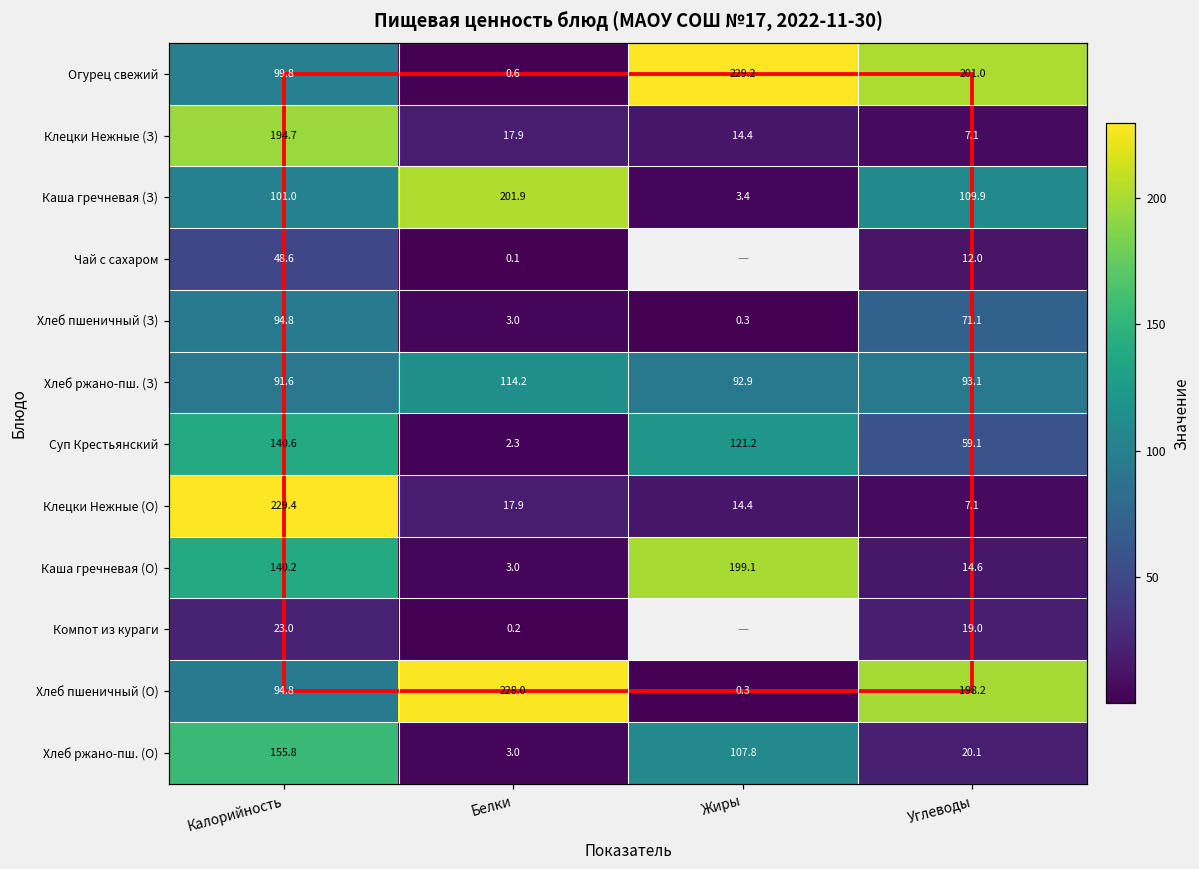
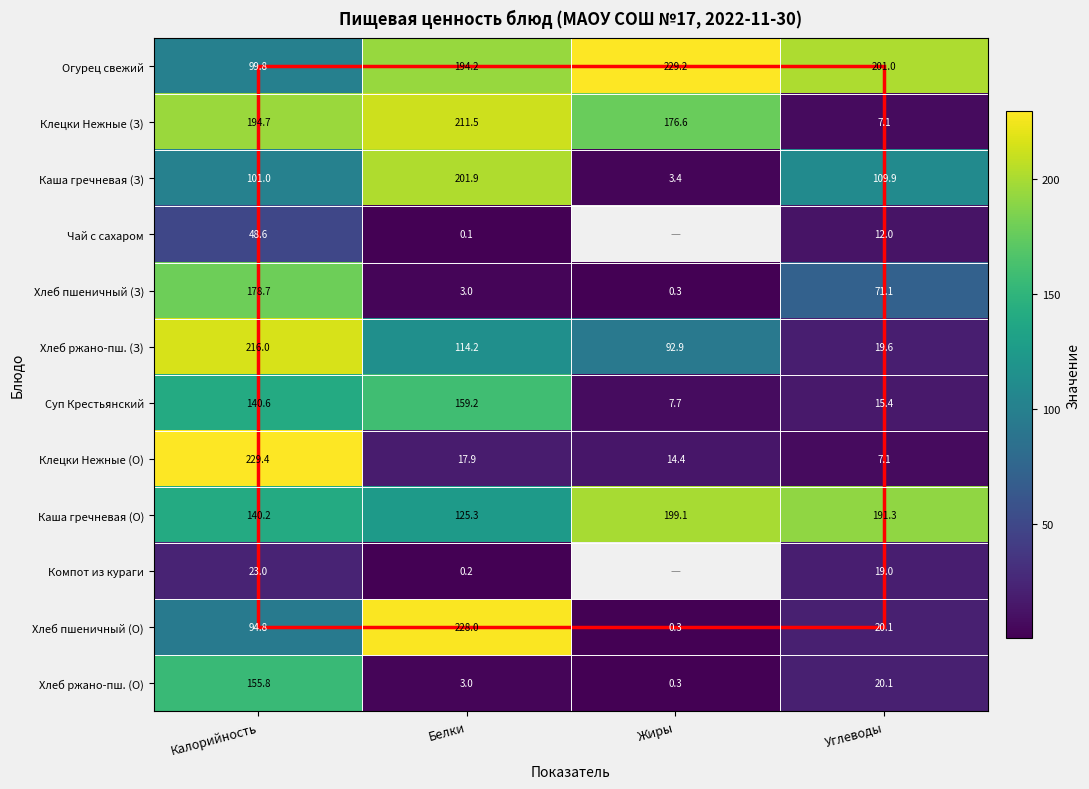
  {
    "Огурец свежий": {
      "Калорийность": 99.8,
-     "Белки": 0.6,
+     "Белки": 194.2,
      "Жиры": 229.2,
      "Углеводы": 201.0
    },
    "Клецки Нежные (З)": {
      "Калорийность": 194.7,
-     "Белки": 17.9,
-     "Жиры": 14.4,
+     "Белки": 211.5,
+     "Жиры": 176.6,
      "Углеводы": 7.1
    },
    "Каша гречневая (З)": {
      "Калорийность": 101.0,
      "Белки": 201.9,
      "Жиры": 3.4,
      "Углеводы": 109.9
    },
    "Чай с сахаром": {
      "Калорийность": 48.6,
      "Белки": 0.1,
      "Углеводы": 12.0
    },
    "Хлеб пшеничный (З)": {
-     "Калорийность": 94.8,
+     "Калорийность": 178.7,
      "Белки": 3.0,
      "Жиры": 0.3,
      "Углеводы": 71.1
    },
    "Хлеб ржано-пш. (З)": {
-     "Калорийность": 91.6,
+     "Калорийность": 216.0,
      "Белки": 114.2,
      "Жиры": 92.9,
-     "Углеводы": 93.1
+     "Углеводы": 19.6
    },
    "Суп Крестьянский": {
      "Калорийность": 140.6,
-     "Белки": 2.3,
-     "Жиры": 121.2,
-     "Углеводы": 59.1
+     "Белки": 159.2,
+     "Жиры": 7.7,
+     "Углеводы": 15.4
    },
    "Клецки Нежные (О)": {
      "Калорийность": 229.4,
      "Белки": 17.9,
      "Жиры": 14.4,
      "Углеводы": 7.1
    },
    "Каша гречневая (О)": {
      "Калорийность": 140.2,
-     "Белки": 3.0,
+     "Белки": 125.3,
      "Жиры": 199.1,
-     "Углеводы": 14.6
+     "Углеводы": 191.3
    },
    "Компот из кураги": {
      "Калорийность": 23.0,
      "Белки": 0.2,
      "Углеводы": 19.0
    },
    "Хлеб пшеничный (О)": {
      "Калорийность": 94.8,
      "Белки": 228.0,
      "Жиры": 0.3,
-     "Углеводы": 198.2
+     "Углеводы": 20.1
    },
    "Хлеб ржано-пш. (О)": {
      "Калорийность": 155.8,
      "Белки": 3.0,
-     "Жиры": 107.8,
+     "Жиры": 0.3,
      "Углеводы": 20.1
    }
  }
